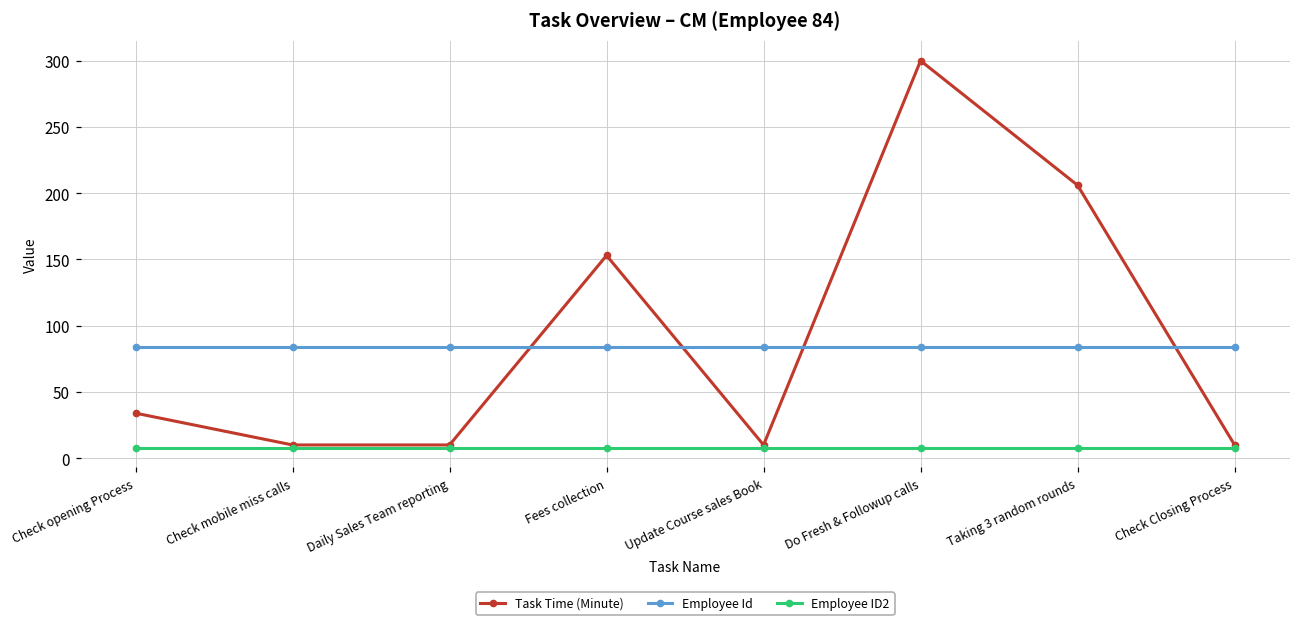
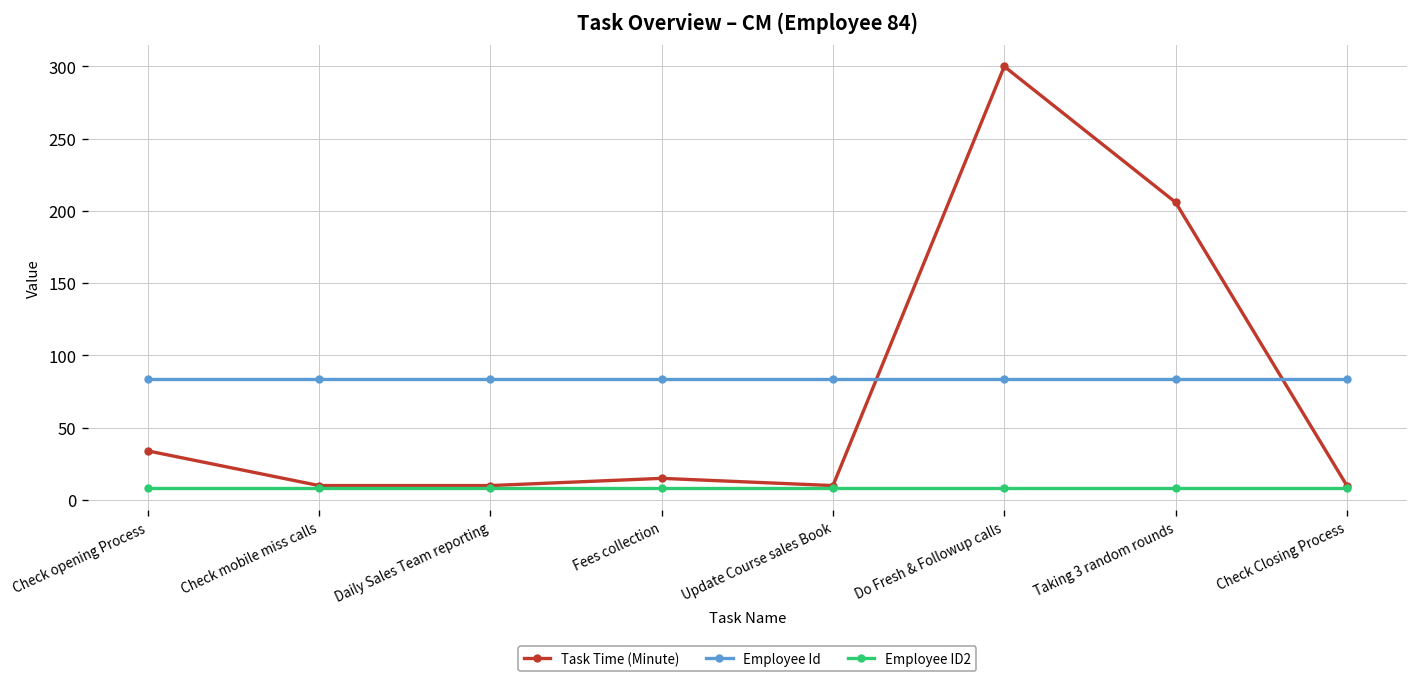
  {
    "Task Time (Minute)": {
      "Check opening Process": 34,
-     "Fees collection": 153,
+     "Fees collection": 15,
      "Do Fresh & Followup calls": 300,
      "Taking 3 random rounds": 206
    },
    "Employee Id": {
      "Check opening Process": 84,
      "Check mobile miss calls": 84,
      "Daily Sales Team reporting": 84,
      "Fees collection": 84,
      "Update Course sales Book": 84,
      "Do Fresh & Followup calls": 84,
      "Taking 3 random rounds": 84,
      "Check Closing Process": 84
    },
    "Employee ID2": {
      "Check opening Process": 8,
      "Fees collection": 8,
      "Do Fresh & Followup calls": 8,
      "Taking 3 random rounds": 8
    }
  }
